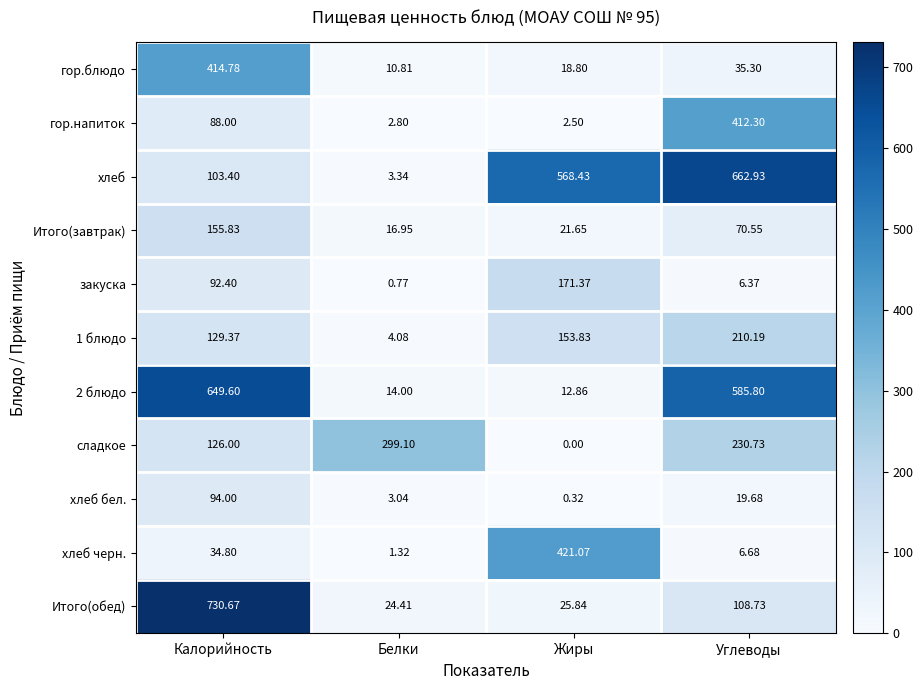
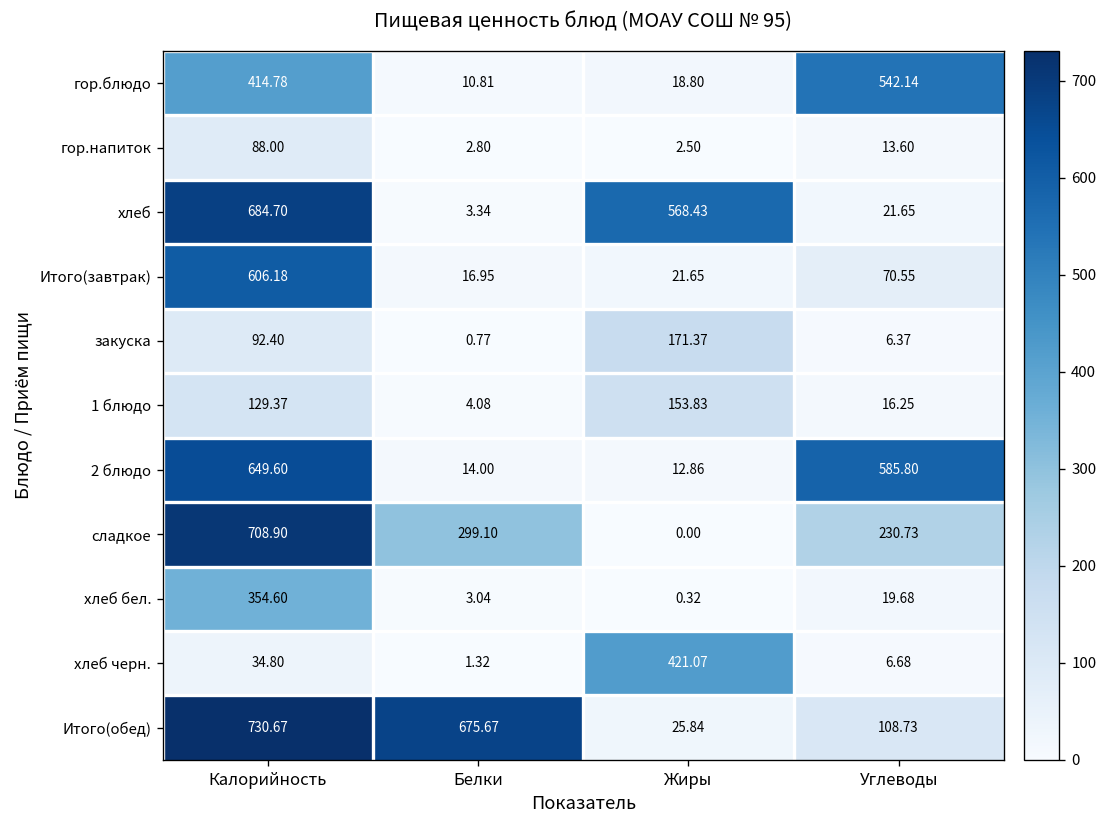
  {
    "гор.блюдо": {
      "Калорийность": 414.78,
      "Белки": 10.81,
      "Жиры": 18.80,
-     "Углеводы": 35.30
+     "Углеводы": 542.14
    },
    "гор.напиток": {
      "Калорийность": 88.00,
      "Белки": 2.80,
      "Жиры": 2.50,
-     "Углеводы": 412.30
+     "Углеводы": 13.60
    },
    "хлеб": {
-     "Калорийность": 103.40,
+     "Калорийность": 684.70,
      "Белки": 3.34,
      "Жиры": 568.43,
-     "Углеводы": 662.93
+     "Углеводы": 21.65
    },
    "Итого(завтрак)": {
-     "Калорийность": 155.83,
+     "Калорийность": 606.18,
      "Белки": 16.95,
      "Жиры": 21.65,
      "Углеводы": 70.55
    },
    "закуска": {
      "Калорийность": 92.40,
      "Белки": 0.77,
      "Жиры": 171.37,
      "Углеводы": 6.37
    },
    "1 блюдо": {
      "Калорийность": 129.37,
      "Белки": 4.08,
      "Жиры": 153.83,
-     "Углеводы": 210.19
+     "Углеводы": 16.25
    },
    "2 блюдо": {
      "Калорийность": 649.60,
      "Белки": 14.00,
      "Жиры": 12.86,
      "Углеводы": 585.80
    },
    "сладкое": {
-     "Калорийность": 126.00,
+     "Калорийность": 708.90,
      "Белки": 299.10,
      "Жиры": 0.00,
      "Углеводы": 230.73
    },
    "хлеб бел.": {
-     "Калорийность": 94.00,
+     "Калорийность": 354.60,
      "Белки": 3.04,
      "Жиры": 0.32,
      "Углеводы": 19.68
    },
    "хлеб черн.": {
      "Калорийность": 34.80,
      "Белки": 1.32,
      "Жиры": 421.07,
      "Углеводы": 6.68
    },
    "Итого(обед)": {
      "Калорийность": 730.67,
-     "Белки": 24.41,
+     "Белки": 675.67,
      "Жиры": 25.84,
      "Углеводы": 108.73
    }
  }
